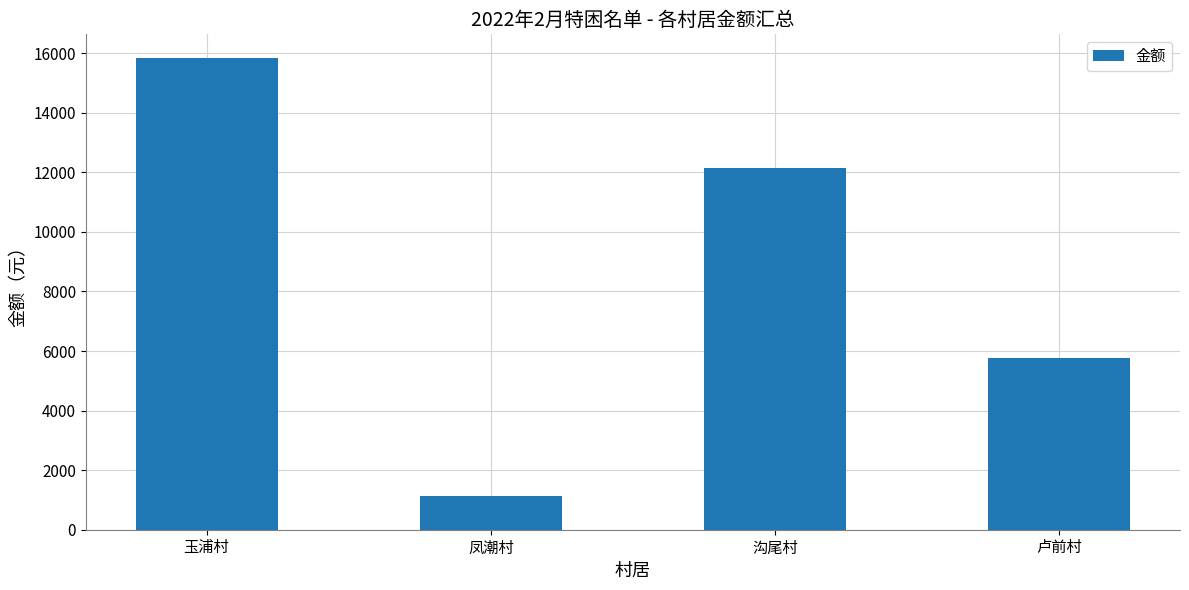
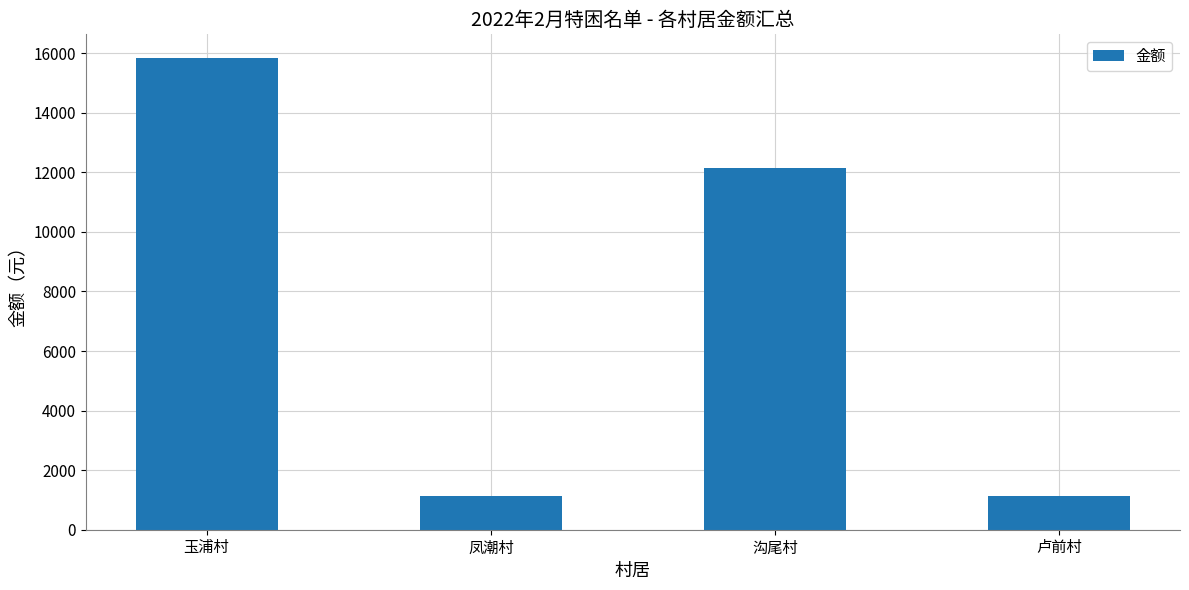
  {
    "玉浦村": 15800,
    "凤潮村": 1100,
    "沟尾村": 12200,
-   "卢前村": 5800
+   "卢前村": 1100
  }
